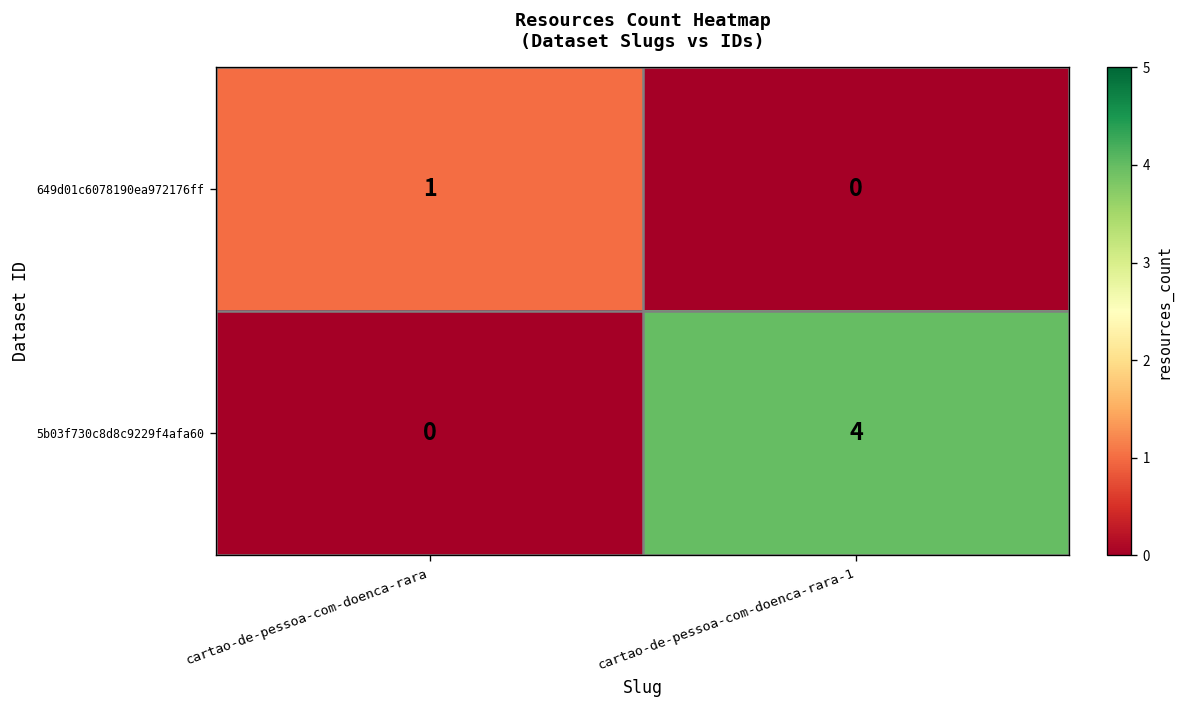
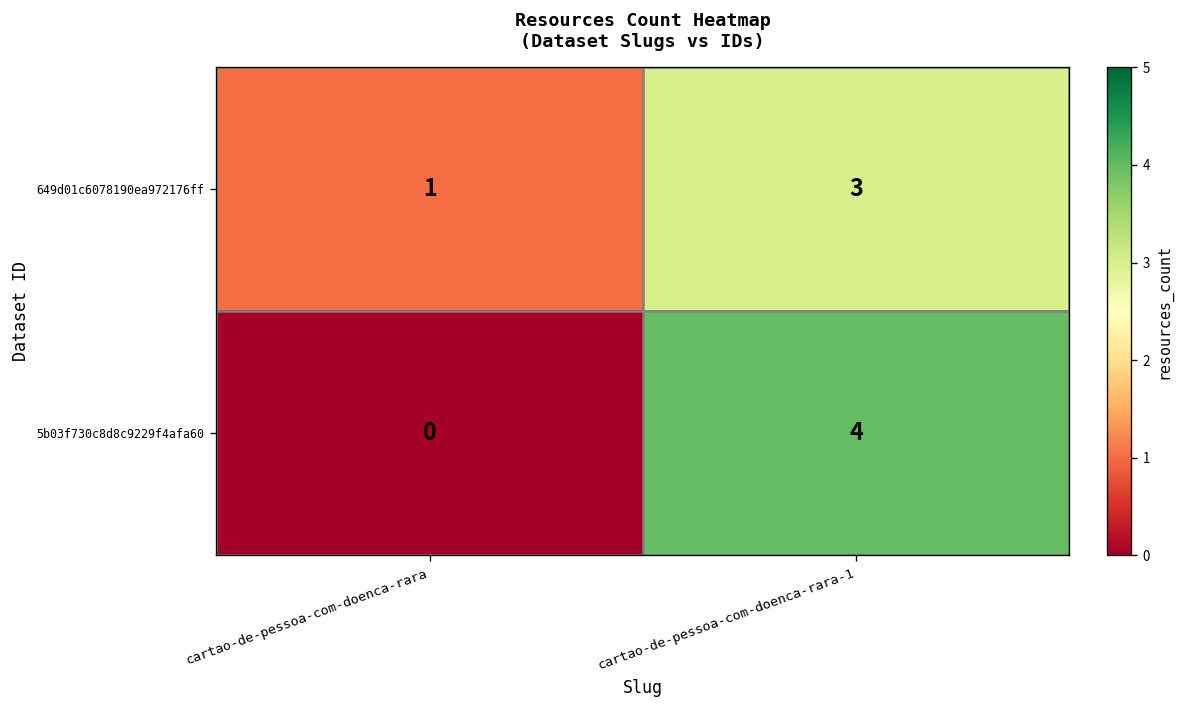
  {
    "649d01c6078190ea972176ff": {
      "cartao-de-pessoa-com-doenca-rara": 1,
-     "cartao-de-pessoa-com-doenca-rara-1": 0
+     "cartao-de-pessoa-com-doenca-rara-1": 3
    },
    "5b03f730c8d8c9229f4afa60": {
      "cartao-de-pessoa-com-doenca-rara": 0,
      "cartao-de-pessoa-com-doenca-rara-1": 4
    }
  }
